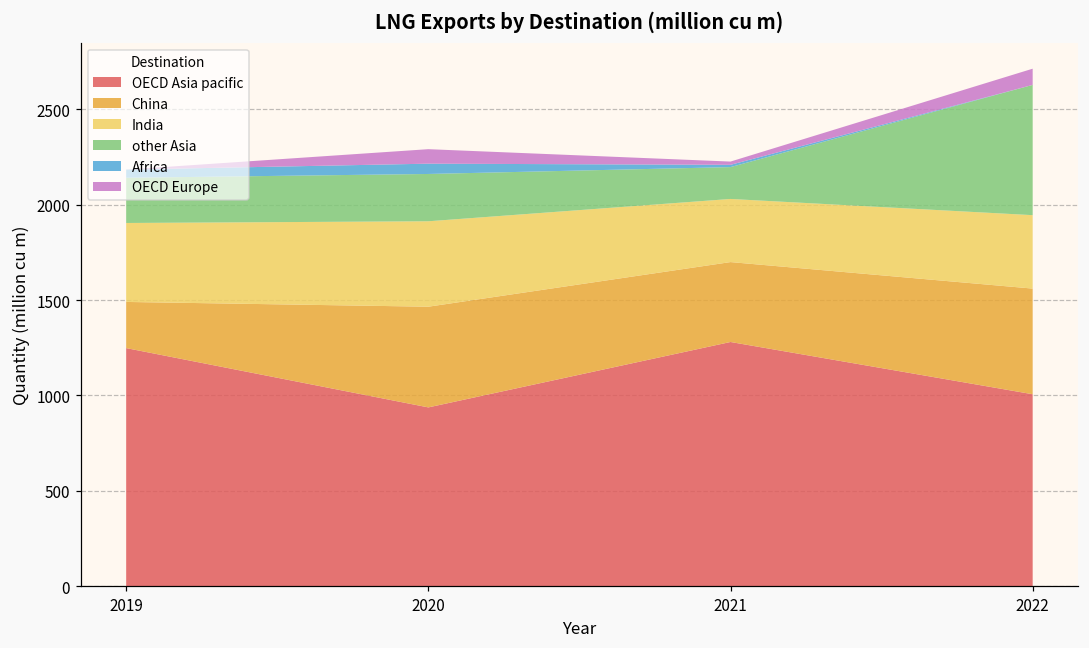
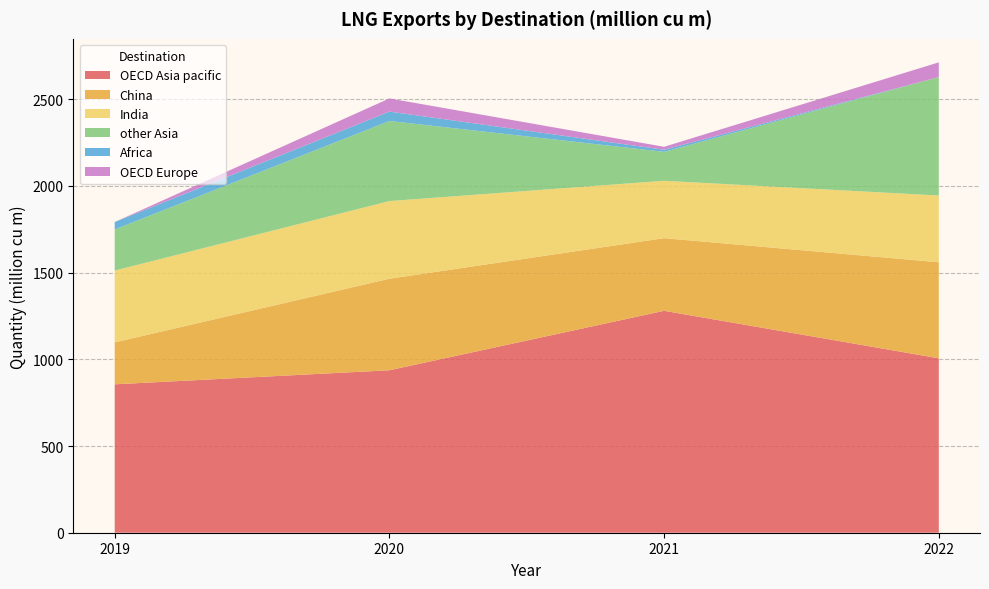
  {
    "OECD Asia pacific": {
-     "2019": 1250,
+     "2019": 860,
      "2020": 940,
      "2021": 1280,
      "2022": 1010
    },
    "other Asia": {
-     "2020": 250
+     "2020": 460
    },
    "Africa": {
      "2020": 50
    },
    "OECD Europe": {
      "2020": 80,
      "2021": 20,
      "2022": 90
    }
  }
